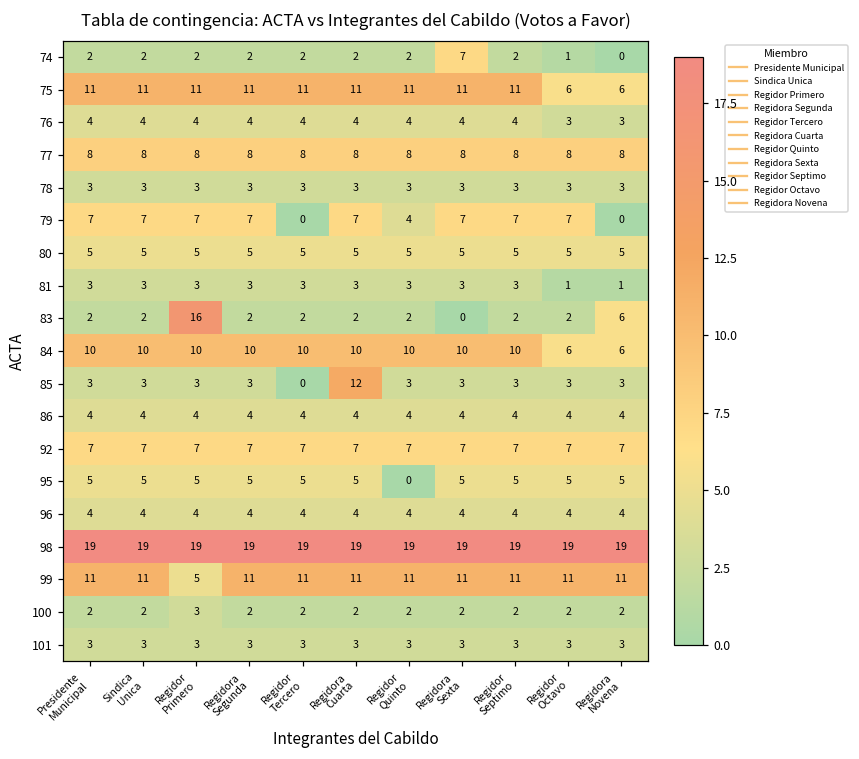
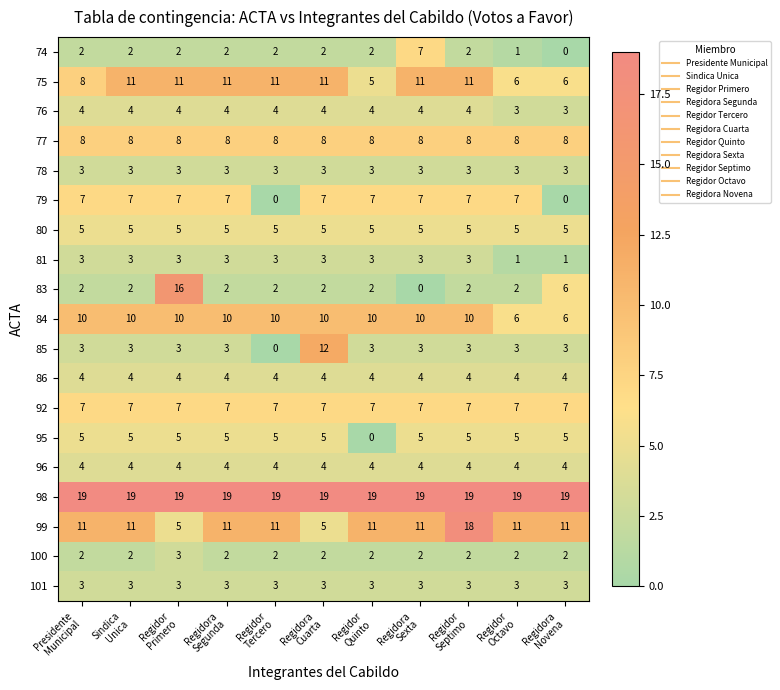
  {
    "75": {
-     "Presidente Municipal": 11,
+     "Presidente Municipal": 8,
      "Sindica Unica": 11,
      "Regidor Primero": 11,
      "Regidora Segunda": 11,
      "Regidor Tercero": 11,
      "Regidora Cuarta": 11,
-     "Regidor Quinto": 11,
+     "Regidor Quinto": 5,
      "Regidora Sexta": 11,
      "Regidor Septimo": 11,
      "Regidor Octavo": 6,
      "Regidora Novena": 6
    },
    "79": {
      "Presidente Municipal": 7,
      "Sindica Unica": 7,
      "Regidor Primero": 7,
      "Regidora Segunda": 7,
      "Regidor Tercero": 0,
      "Regidora Cuarta": 7,
-     "Regidor Quinto": 4,
+     "Regidor Quinto": 7,
      "Regidora Sexta": 7,
      "Regidor Septimo": 7,
      "Regidor Octavo": 7,
      "Regidora Novena": 0
    },
    "99": {
      "Presidente Municipal": 11,
      "Sindica Unica": 11,
      "Regidor Primero": 5,
      "Regidora Segunda": 11,
      "Regidor Tercero": 11,
-     "Regidora Cuarta": 11,
+     "Regidora Cuarta": 5,
      "Regidor Quinto": 11,
      "Regidora Sexta": 11,
-     "Regidor Septimo": 11,
+     "Regidor Septimo": 18,
      "Regidor Octavo": 11,
      "Regidora Novena": 11
    }
  }
